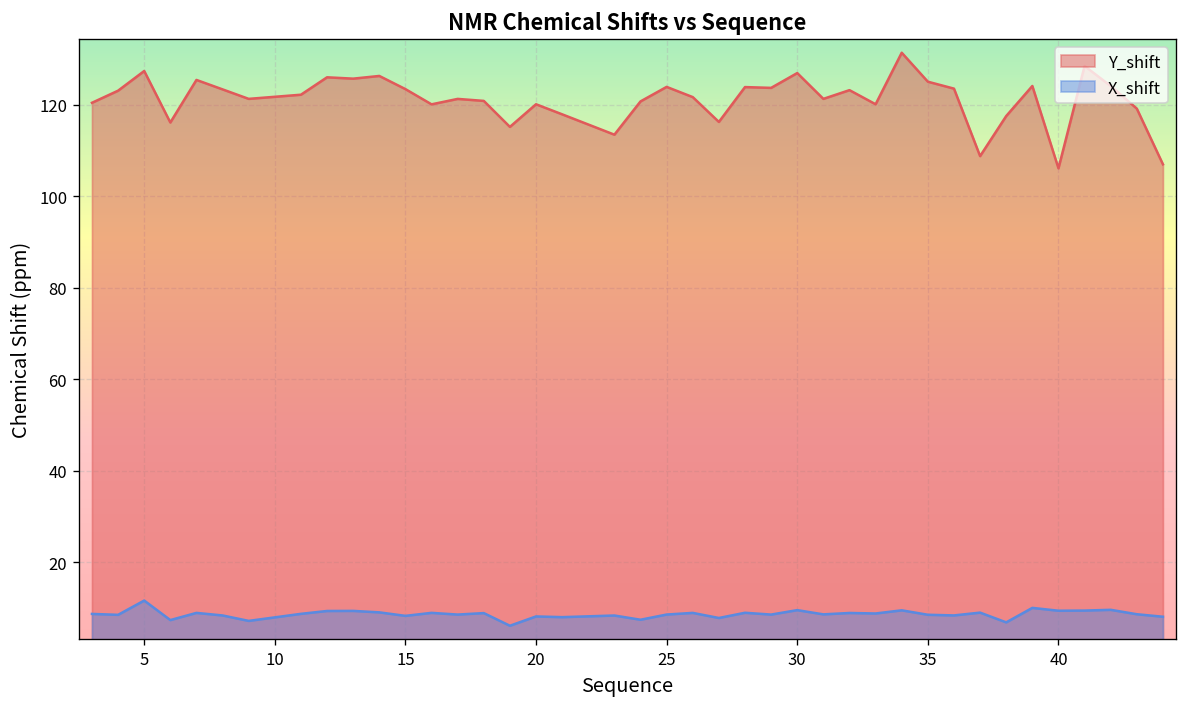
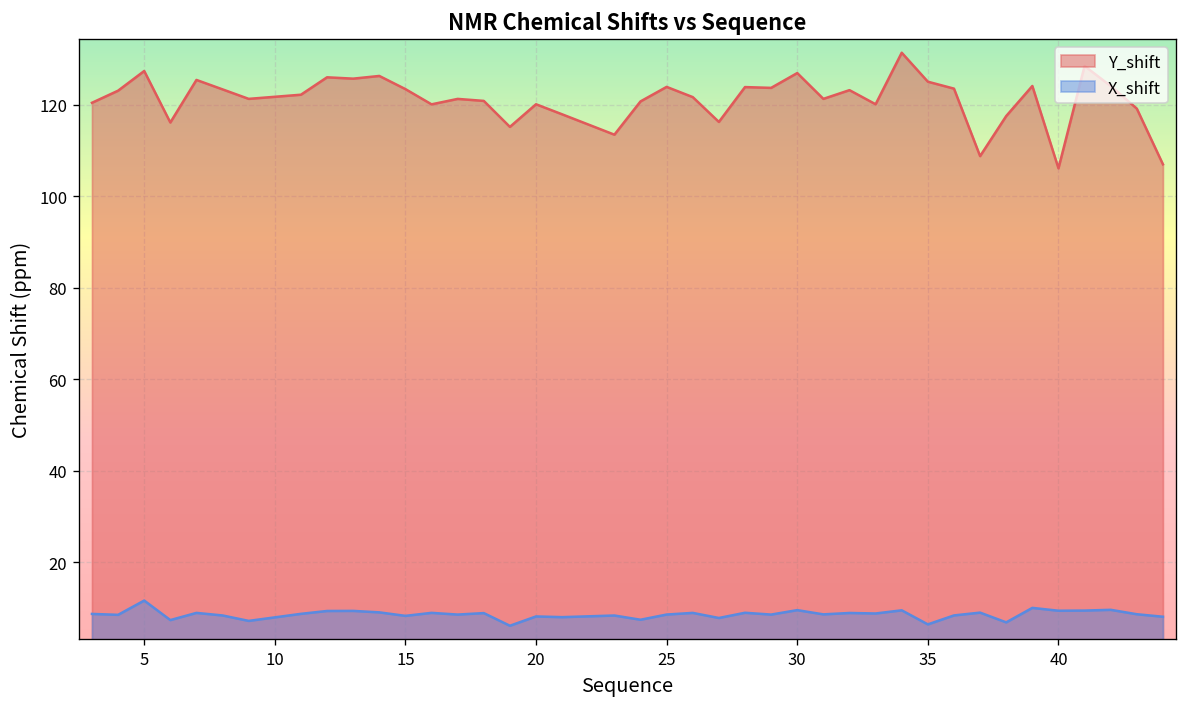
  {
    "Y_shift": {
      "5": 127,
      "15": 123,
      "20": 120,
      "25": 124,
      "30": 127,
      "35": 125,
      "40": 106
    },
    "X_shift": {
      "5": 12,
      "15": 8,
      "20": 8,
      "25": 9,
      "30": 9,
-     "35": 8,
+     "35": 6,
      "40": 9
    }
  }
